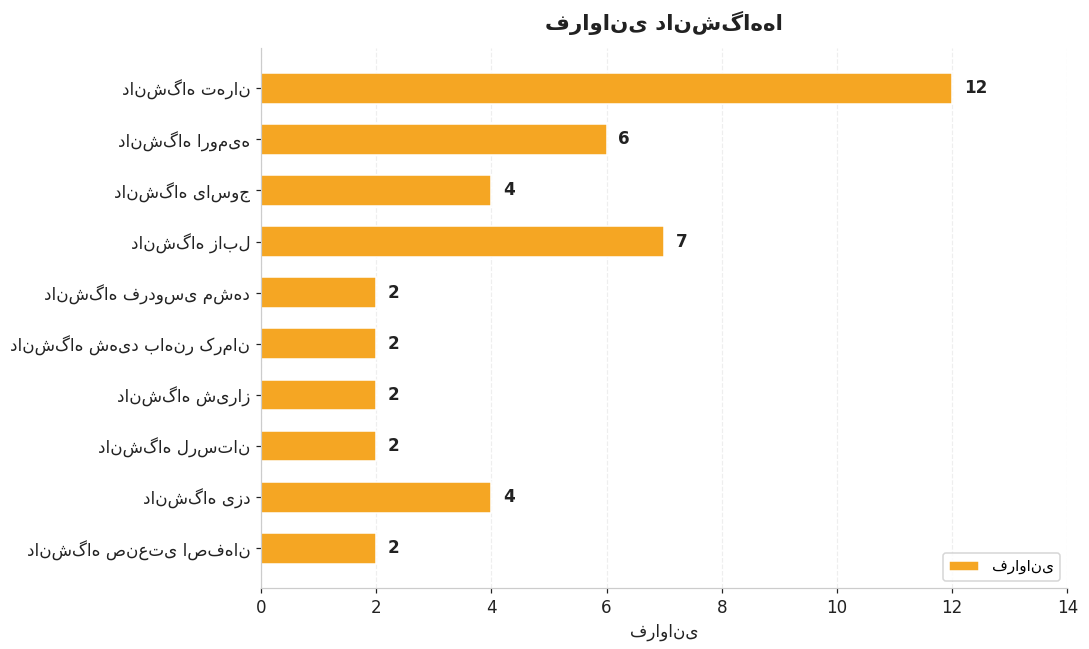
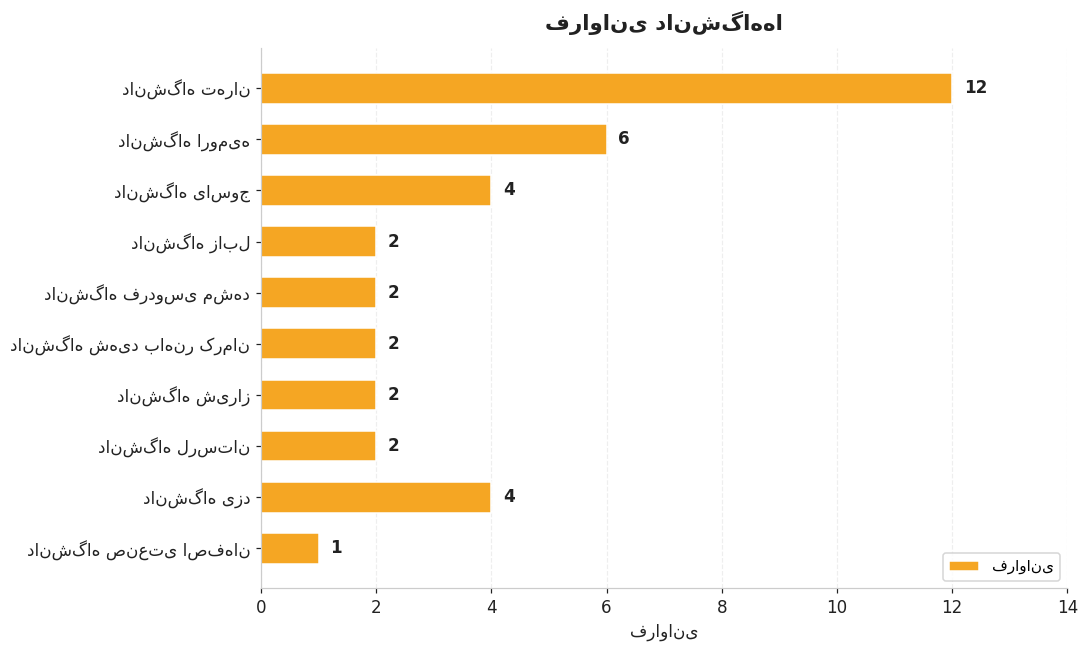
  {
    "دانشگاه تهران": 12,
    "دانشگاه ارومیه": 6,
    "دانشگاه یاسوج": 4,
-   "دانشگاه زابل": 7,
+   "دانشگاه زابل": 2,
    "دانشگاه فردوسی مشهد": 2,
    "دانشگاه شهید باهنر کرمان": 2,
    "دانشگاه شیراز": 2,
    "دانشگاه لرستان": 2,
    "دانشگاه یزد": 4,
-   "دانشگاه صنعتی اصفهان": 2
+   "دانشگاه صنعتی اصفهان": 1
  }
